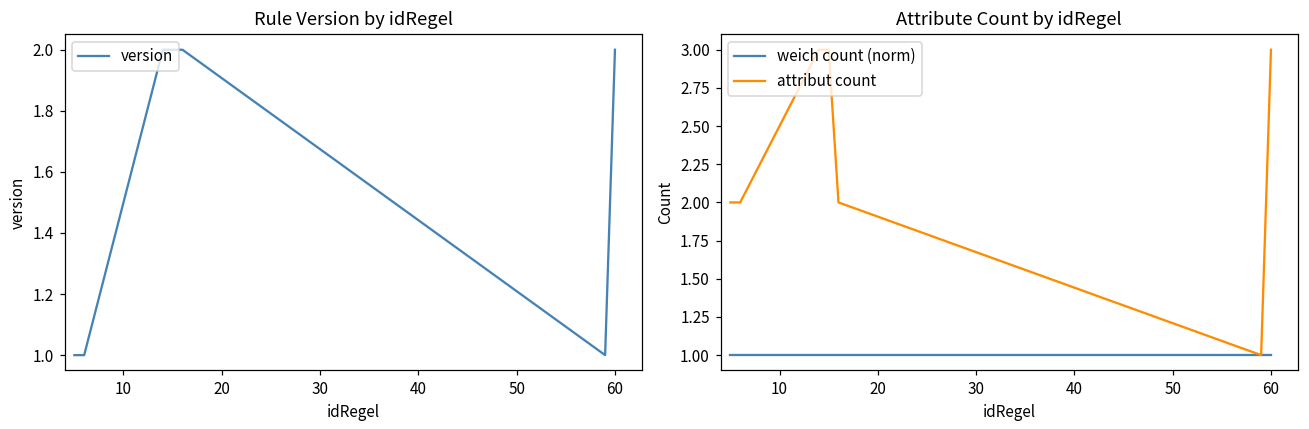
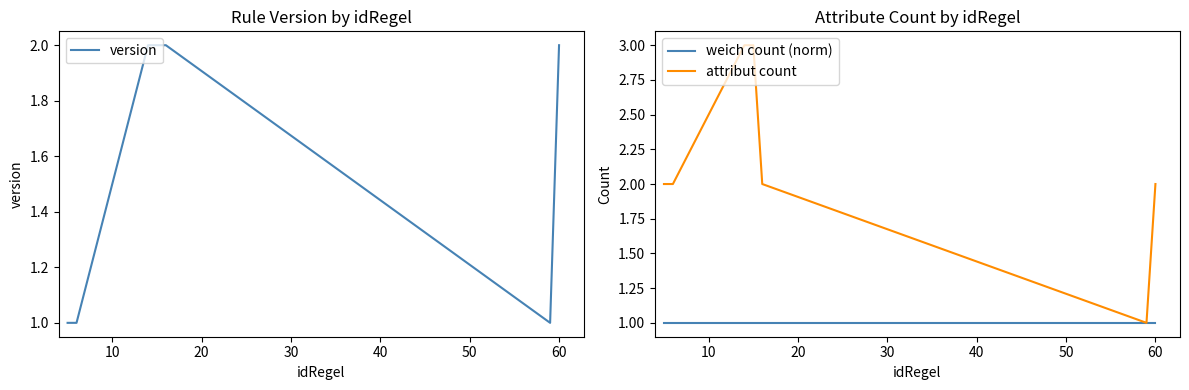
  {
    "Rule Version by idRegel": {
      "60": 2.00
    },
    "Attribute Count by idRegel": {
      "weich count (norm)": {
        "60": 1
      },
      "attribut count": {
-       "60": 3
+       "60": 2
      }
    }
  }
